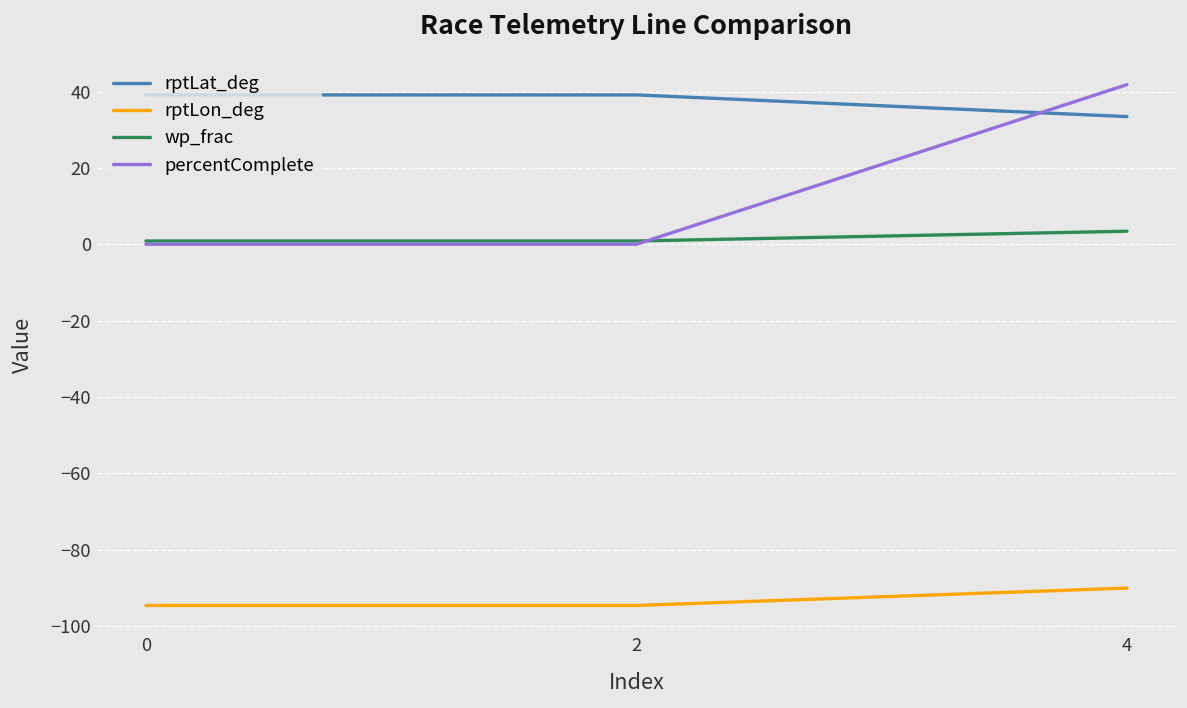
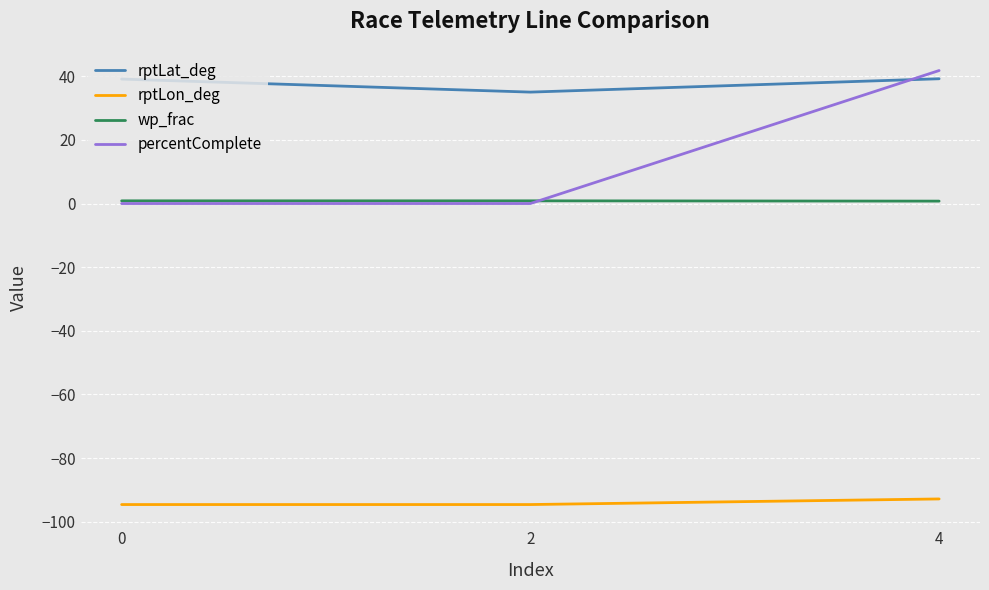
  {
    "rptLat_deg": {
-     "2": 39,
-     "4": 33
+     "2": 35,
+     "4": 39
    },
    "rptLon_deg": {
      "0": -95,
      "2": -95,
-     "4": -90
+     "4": -93
    },
    "wp_frac": {
      "0": 1,
      "2": 1,
-     "4": 3
+     "4": 1
    },
    "percentComplete": {
      "0": 0,
      "2": 0,
      "4": 42
    }
  }
